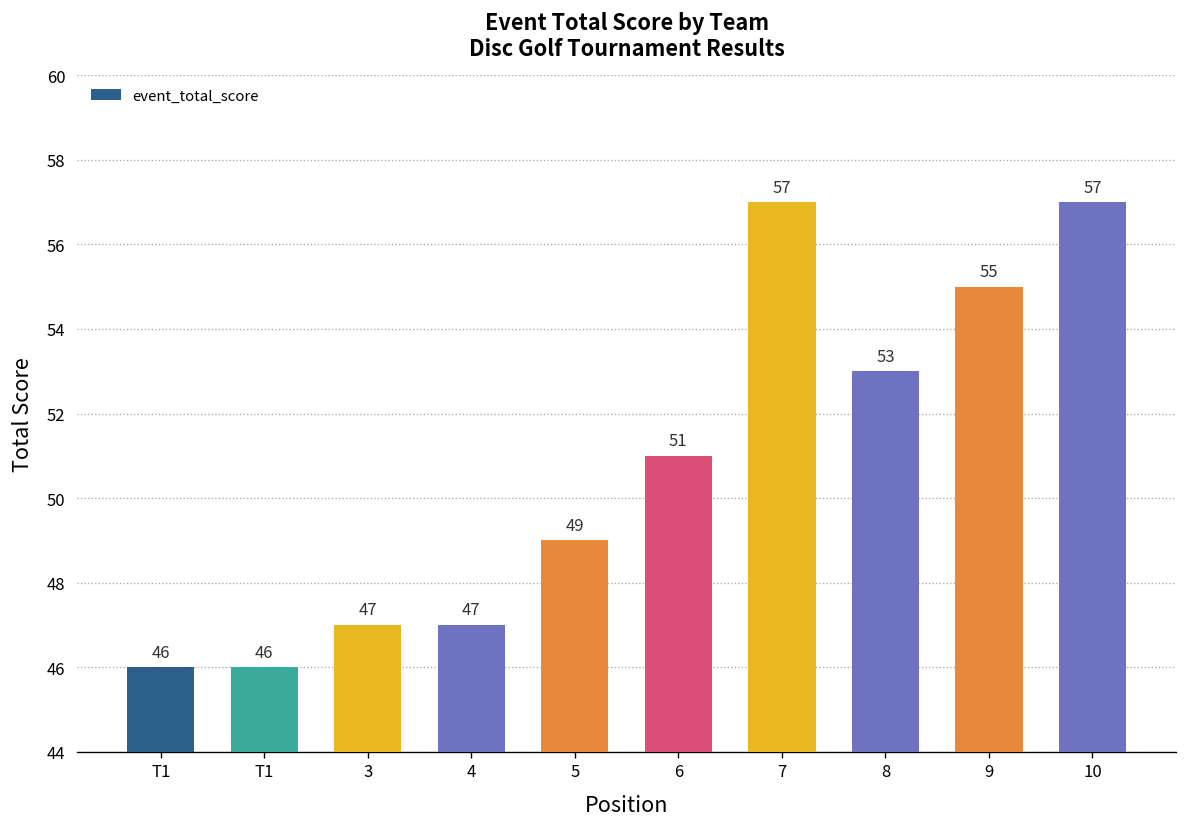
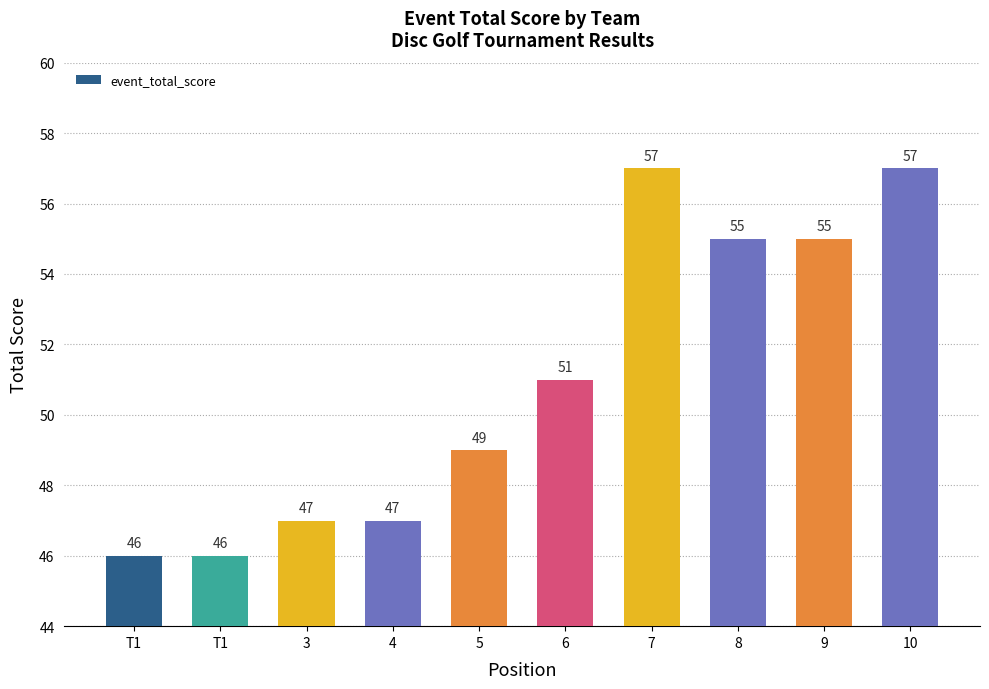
  {
    "3": 47,
    "4": 47,
    "5": 49,
    "6": 51,
    "7": 57,
-   "8": 53,
+   "8": 55,
    "9": 55,
    "10": 57
  }
